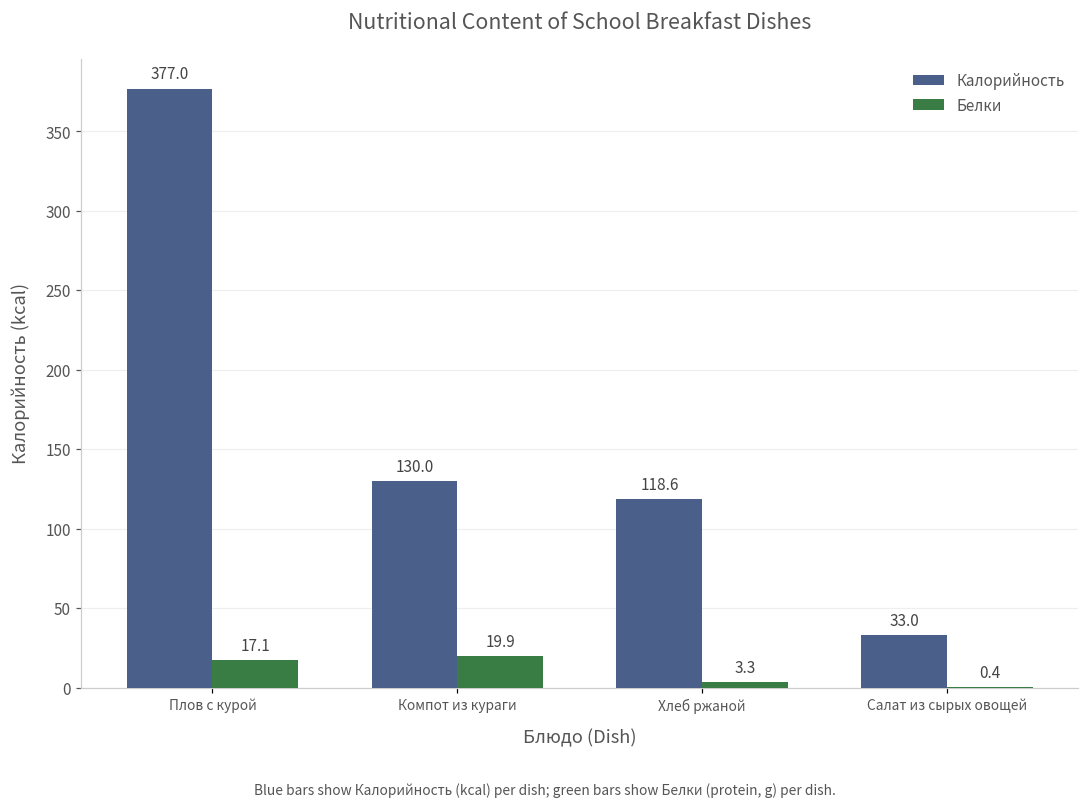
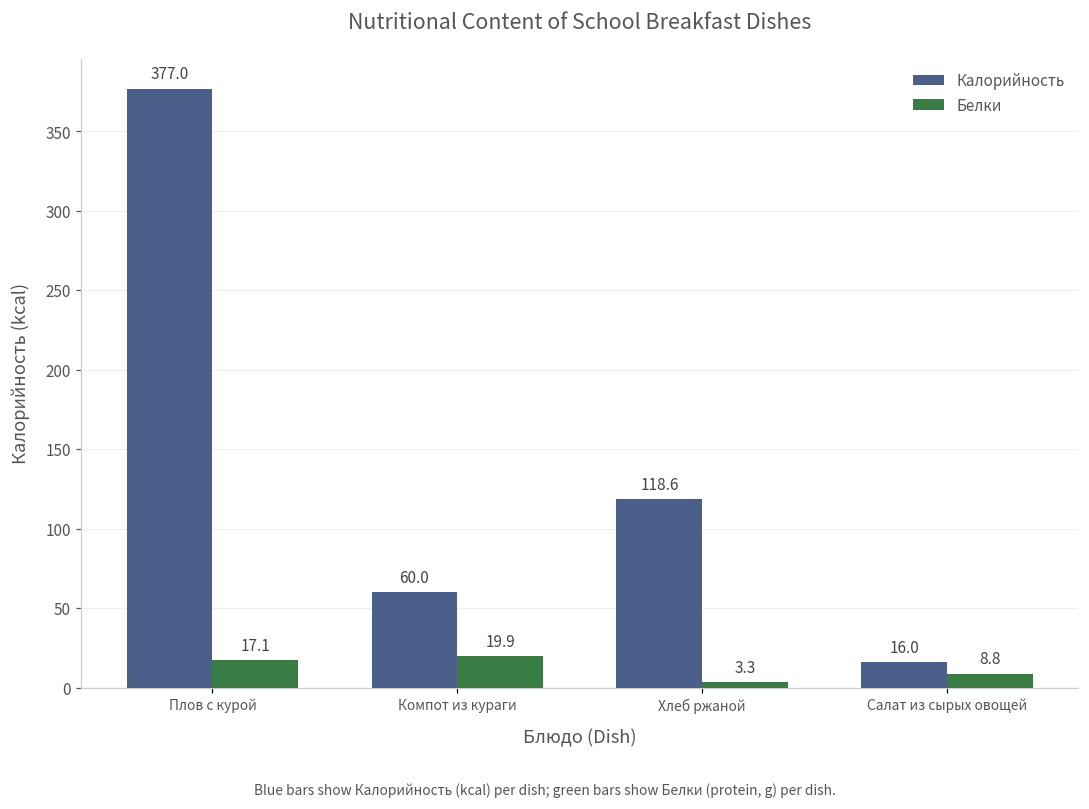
  {
    "Калорийность": {
      "Плов с курой": 377.0,
-     "Компот из кураги": 130.0,
+     "Компот из кураги": 60.0,
      "Хлеб ржаной": 118.6,
-     "Салат из сырых овощей": 33.0
+     "Салат из сырых овощей": 16.0
    },
    "Белки": {
      "Плов с курой": 17.1,
      "Компот из кураги": 19.9,
      "Хлеб ржаной": 3.3,
-     "Салат из сырых овощей": 0.4
+     "Салат из сырых овощей": 8.8
    }
  }
